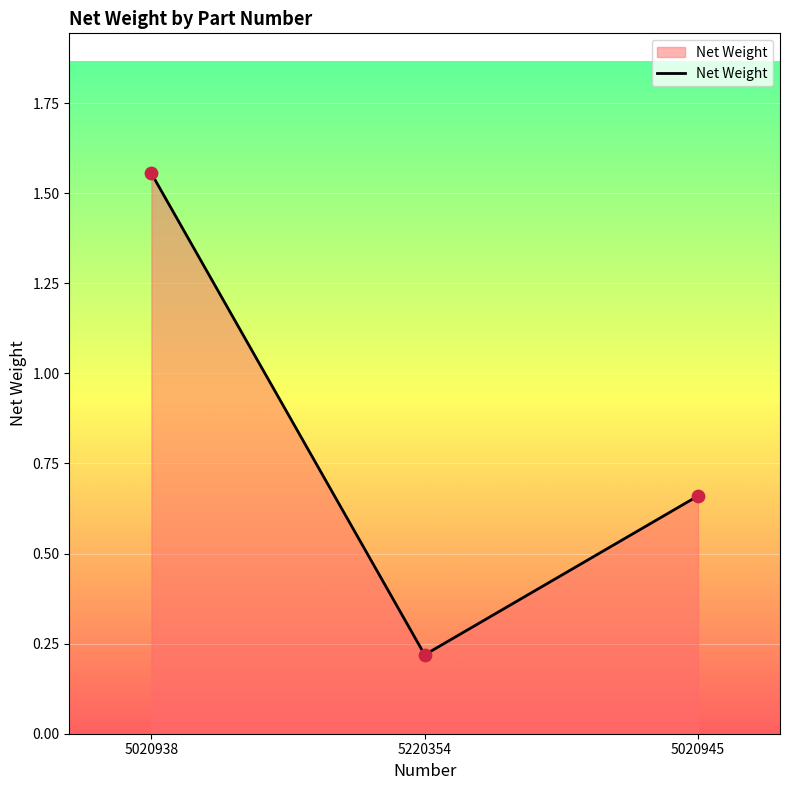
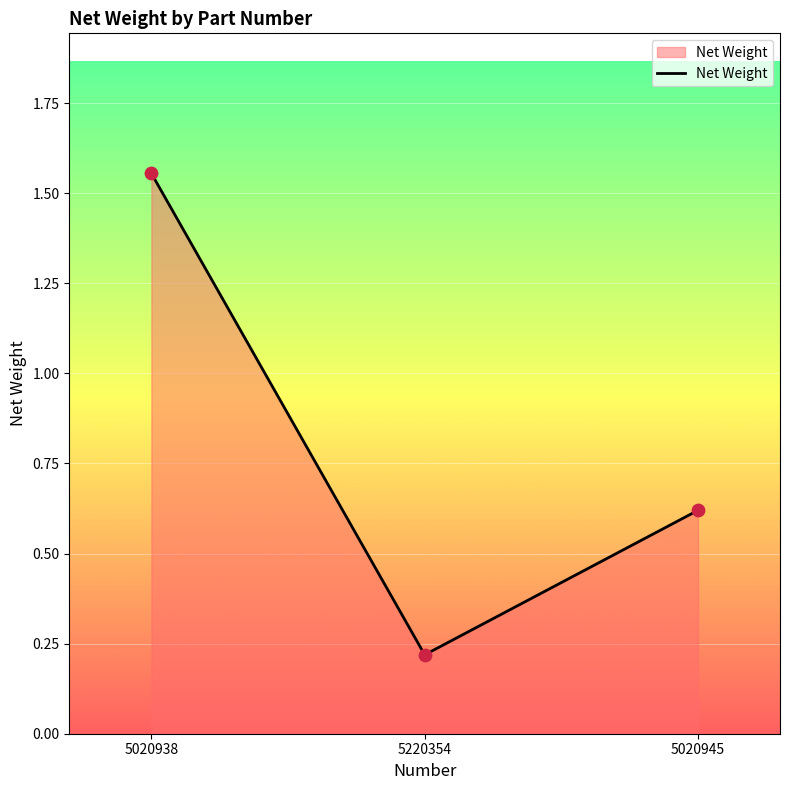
  {
    "5020938": 1.56,
    "5220354": 0.22,
-   "5020945": 0.66
+   "5020945": 0.62
  }
